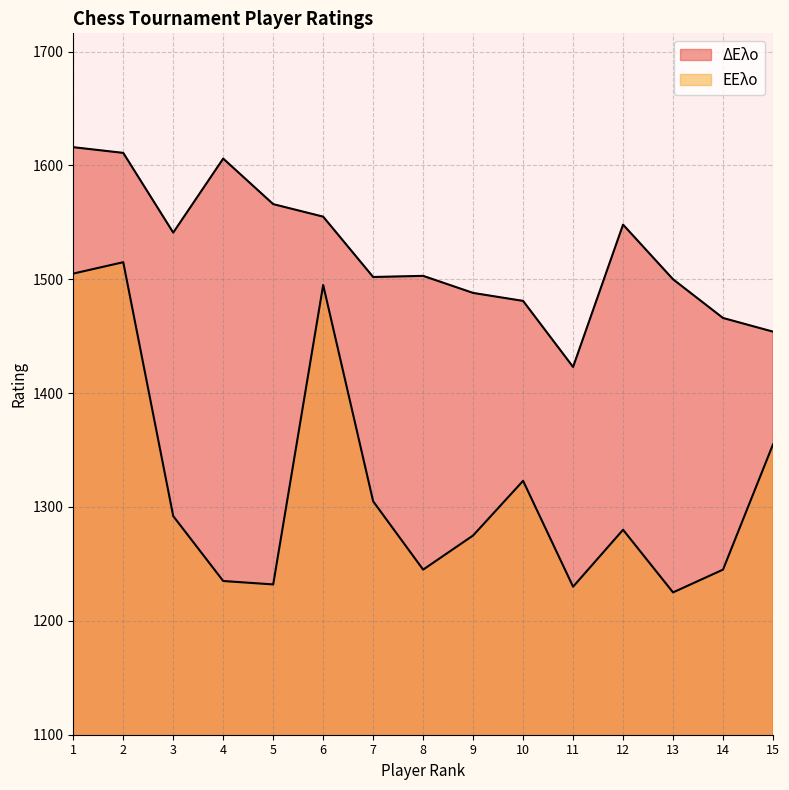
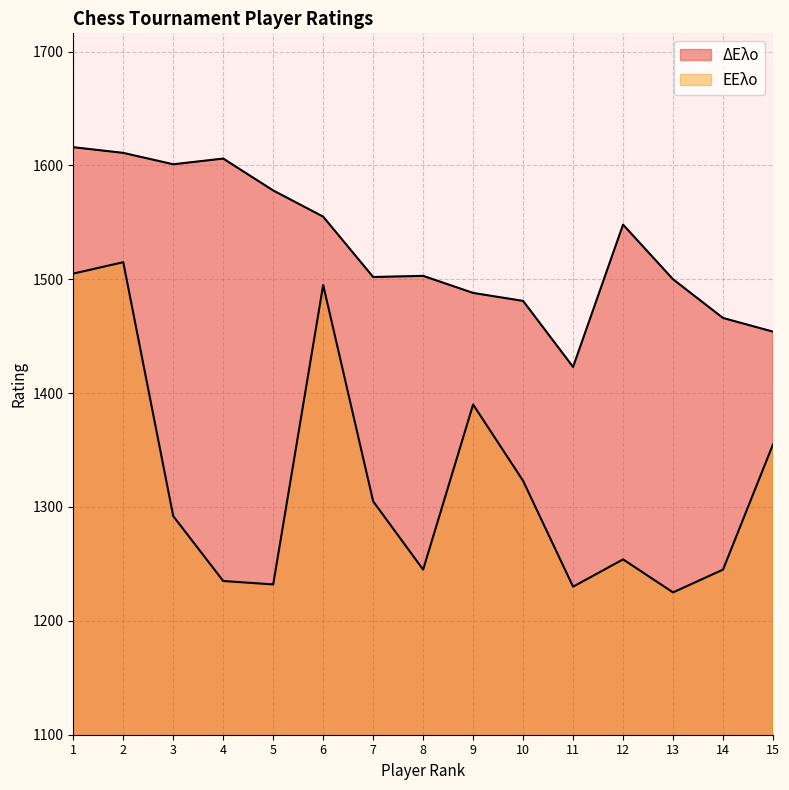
  {
    "ΔΕλο": {
      "1": 1616,
      "2": 1611,
-     "3": 1541,
+     "3": 1601,
      "4": 1606,
-     "5": 1566,
+     "5": 1578,
      "6": 1555,
      "7": 1502,
      "8": 1503,
      "9": 1488,
      "10": 1481,
      "11": 1423,
      "12": 1548,
      "13": 1500,
      "14": 1466,
      "15": 1454
    },
    "ΕΕλο": {
      "1": 1505,
      "2": 1515,
      "3": 1292,
      "4": 1235,
      "5": 1232,
      "6": 1495,
      "7": 1305,
      "8": 1245,
-     "9": 1275,
+     "9": 1390,
      "10": 1323,
      "11": 1230,
-     "12": 1280,
+     "12": 1254,
      "13": 1225,
      "14": 1245,
      "15": 1355
    }
  }
